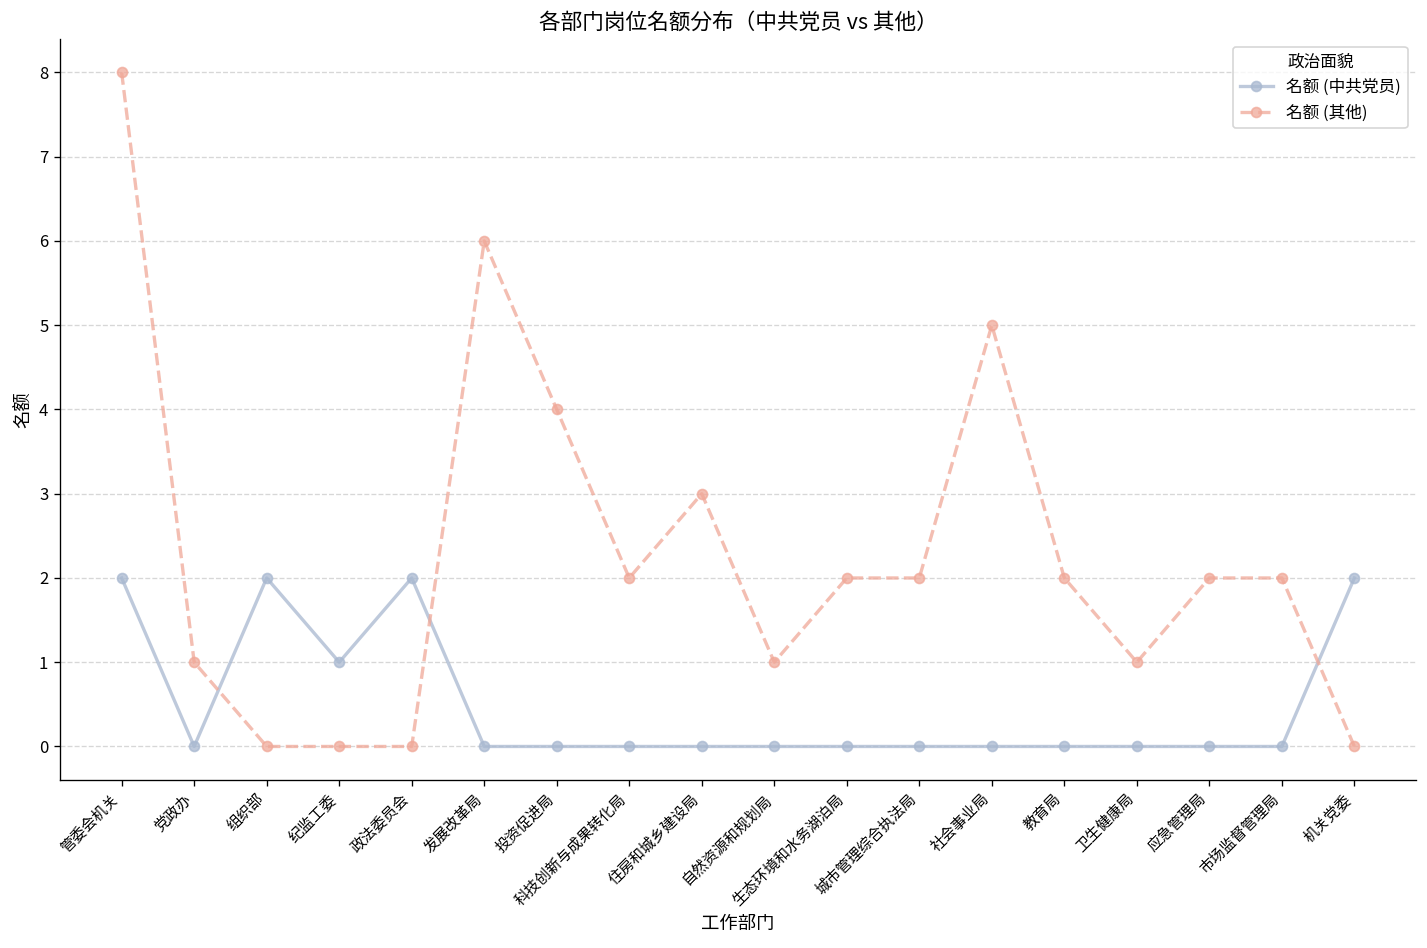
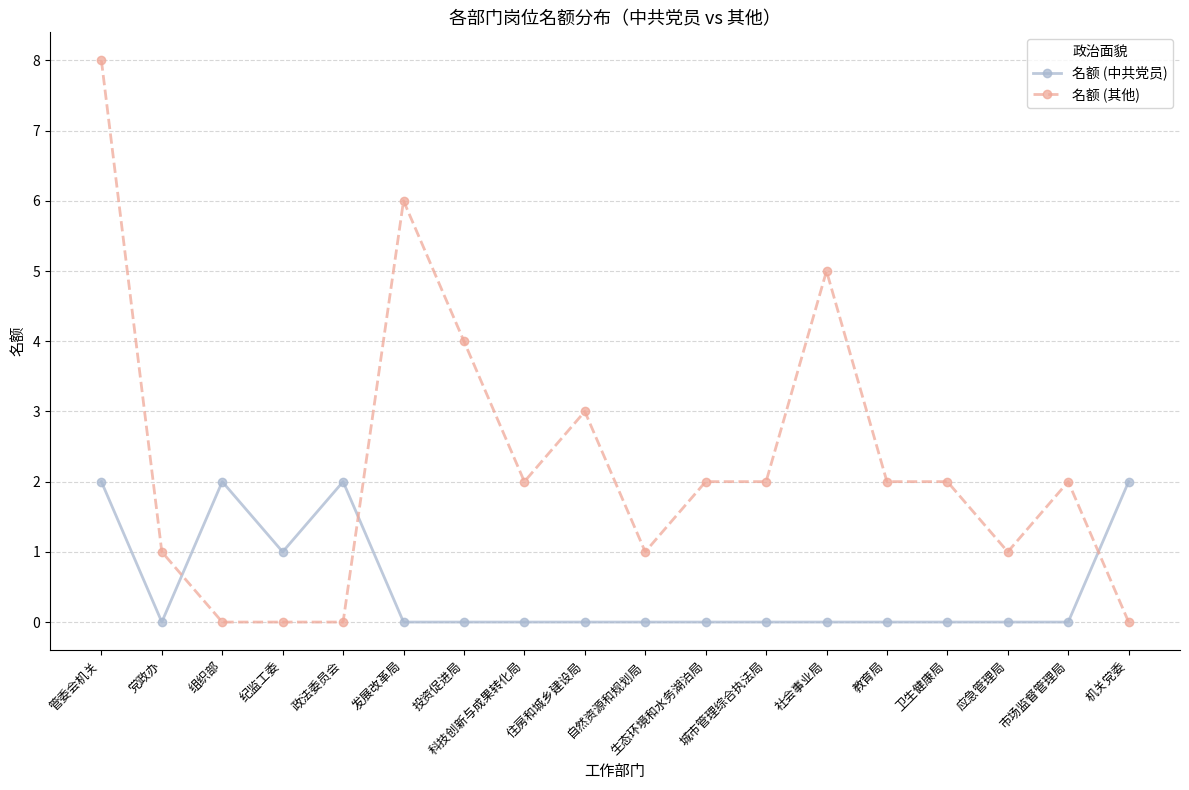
  {
    "名额 (中共党员)": {
      "管委会机关": 2,
      "党政办": 0,
      "组织部": 2,
      "纪监工委": 1,
      "政法委员会": 2,
      "发展改革局": 0,
      "投资促进局": 0,
      "科技创新与成果转化局": 0,
      "住房和城乡建设局": 0,
      "自然资源和规划局": 0,
      "生态环境和水务湖泊局": 0,
      "城市管理综合执法局": 0,
      "社会事业局": 0,
      "教育局": 0,
      "卫生健康局": 0,
      "应急管理局": 0,
      "市场监督管理局": 0,
      "机关党委": 2
    },
    "名额 (其他)": {
      "管委会机关": 8,
      "党政办": 1,
      "组织部": 0,
      "纪监工委": 0,
      "政法委员会": 0,
      "发展改革局": 6,
      "投资促进局": 4,
      "科技创新与成果转化局": 2,
      "住房和城乡建设局": 3,
      "自然资源和规划局": 1,
      "生态环境和水务湖泊局": 2,
      "城市管理综合执法局": 2,
      "社会事业局": 5,
      "教育局": 2,
-     "卫生健康局": 1,
-     "应急管理局": 2,
+     "卫生健康局": 2,
+     "应急管理局": 1,
      "市场监督管理局": 2,
      "机关党委": 0
    }
  }
